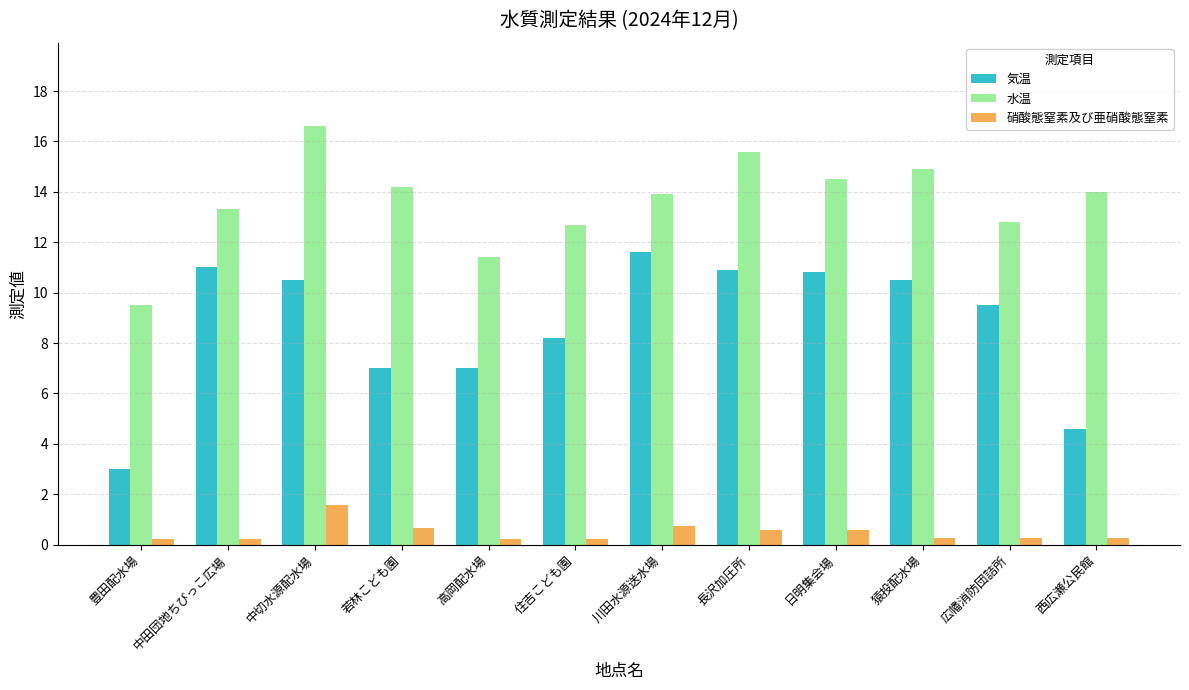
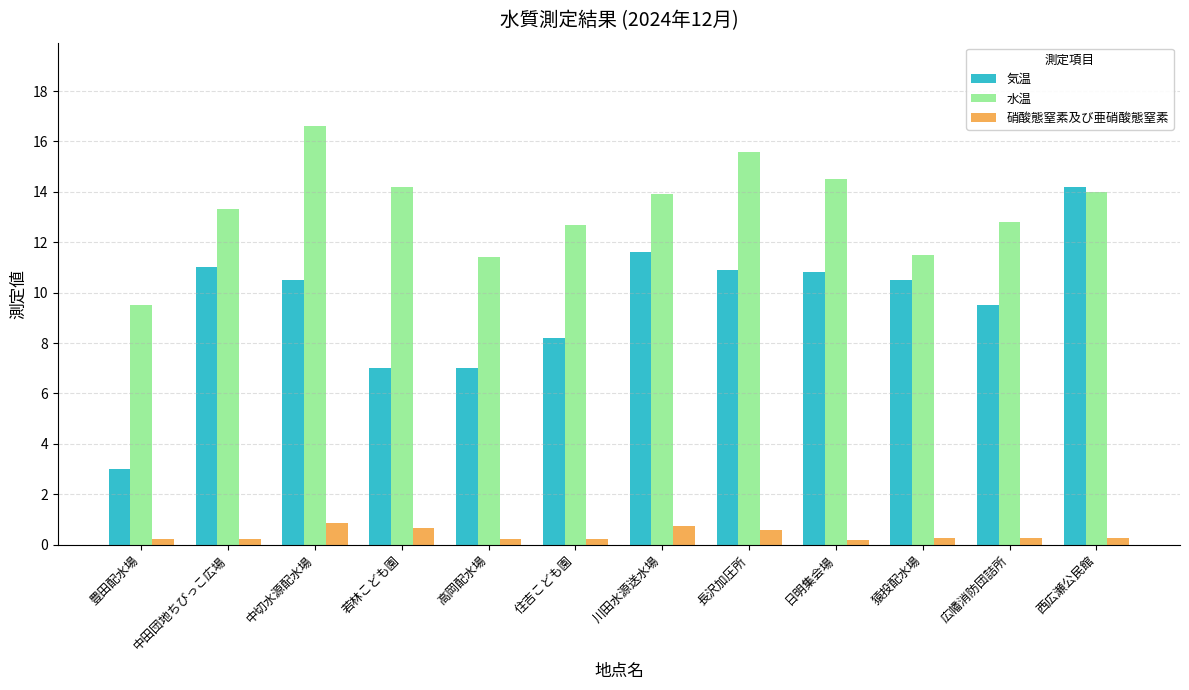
  {
    "気温": {
      "豊田配水場": 3.0,
      "中田団地ちびっこ広場": 11.0,
      "中切水源配水場": 10.5,
      "若林こども園": 7.0,
      "高岡配水場": 7.0,
      "住吉こども園": 8.2,
      "川田水源送水場": 11.6,
      "長沢加圧所": 10.9,
      "日明集会場": 10.8,
      "猿投配水場": 10.5,
      "広幡消防団詰所": 9.5,
-     "西広瀬公民館": 4.6
+     "西広瀬公民館": 14.2
    },
    "水温": {
      "豊田配水場": 9.5,
      "中田団地ちびっこ広場": 13.3,
      "中切水源配水場": 16.6,
      "若林こども園": 14.2,
      "高岡配水場": 11.4,
      "住吉こども園": 12.7,
      "川田水源送水場": 13.9,
      "長沢加圧所": 15.6,
      "日明集会場": 14.5,
-     "猿投配水場": 14.9,
+     "猿投配水場": 11.5,
      "広幡消防団詰所": 12.8,
      "西広瀬公民館": 14.0
    },
    "硝酸態窒素及び亜硝酸態窒素": {
      "豊田配水場": 0.2,
      "中田団地ちびっこ広場": 0.2,
-     "中切水源配水場": 1.6,
+     "中切水源配水場": 0.9,
      "若林こども園": 0.7,
      "高岡配水場": 0.2,
      "住吉こども園": 0.2,
      "川田水源送水場": 0.8,
      "長沢加圧所": 0.6,
-     "日明集会場": 0.6,
+     "日明集会場": 0.2,
      "猿投配水場": 0.3,
      "広幡消防団詰所": 0.3,
      "西広瀬公民館": 0.3
    }
  }
